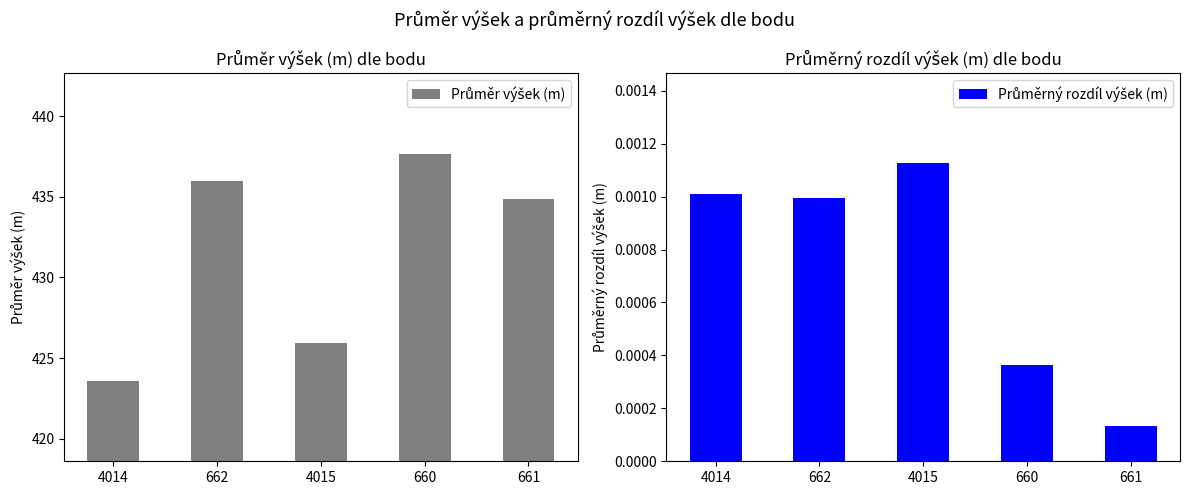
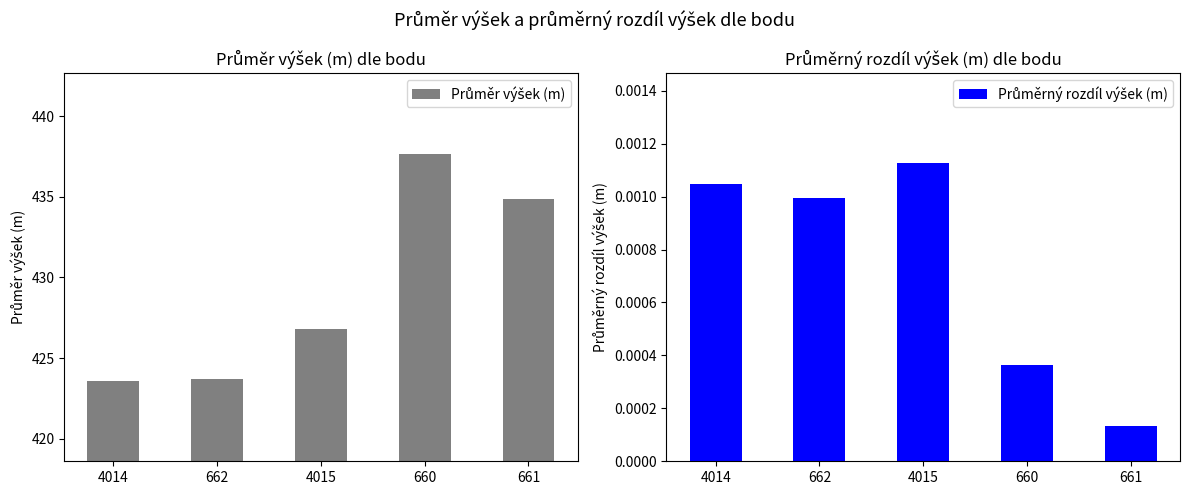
  {
    "Průměr výšek (m) dle bodu": {
      "4014": 423.6,
-     "662": 436.0,
-     "4015": 426.0,
+     "662": 423.7,
+     "4015": 426.8,
      "660": 437.7,
      "661": 434.9
    },
    "Průměrný rozdíl výšek (m) dle bodu": {
-     "4014": 0.00101,
+     "4014": 0.00105,
      "662": 0.00100,
      "4015": 0.00113,
      "660": 0.00036,
      "661": 0.00013
    }
  }
